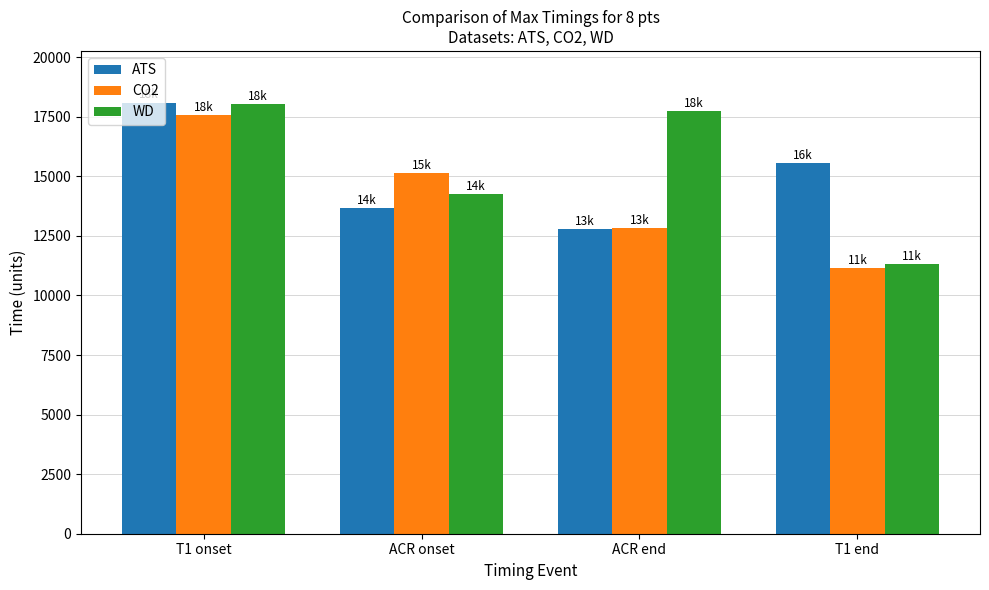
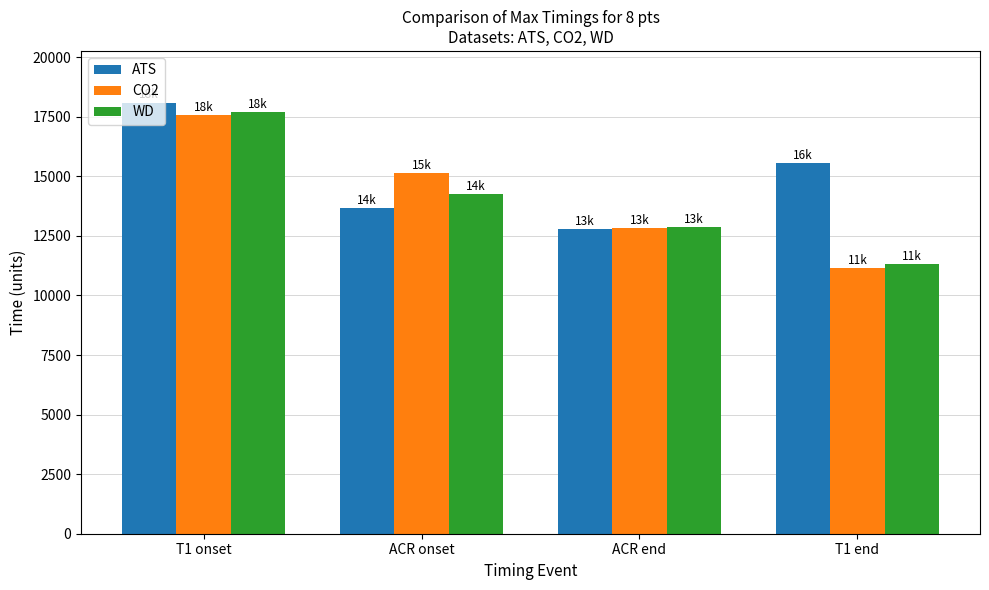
  {
    "ATS": {
      "ACR onset": "14k",
      "ACR end": "13k",
      "T1 end": "16k"
    },
    "CO2": {
      "T1 onset": "18k",
      "ACR onset": "15k",
      "ACR end": "13k",
      "T1 end": "11k"
    },
    "WD": {
-     "T1 onset": "18000",
+     "T1 onset": "17700",
      "ACR onset": "14k",
-     "ACR end": "18k",
+     "ACR end": "13k",
      "T1 end": "11k"
    }
  }
